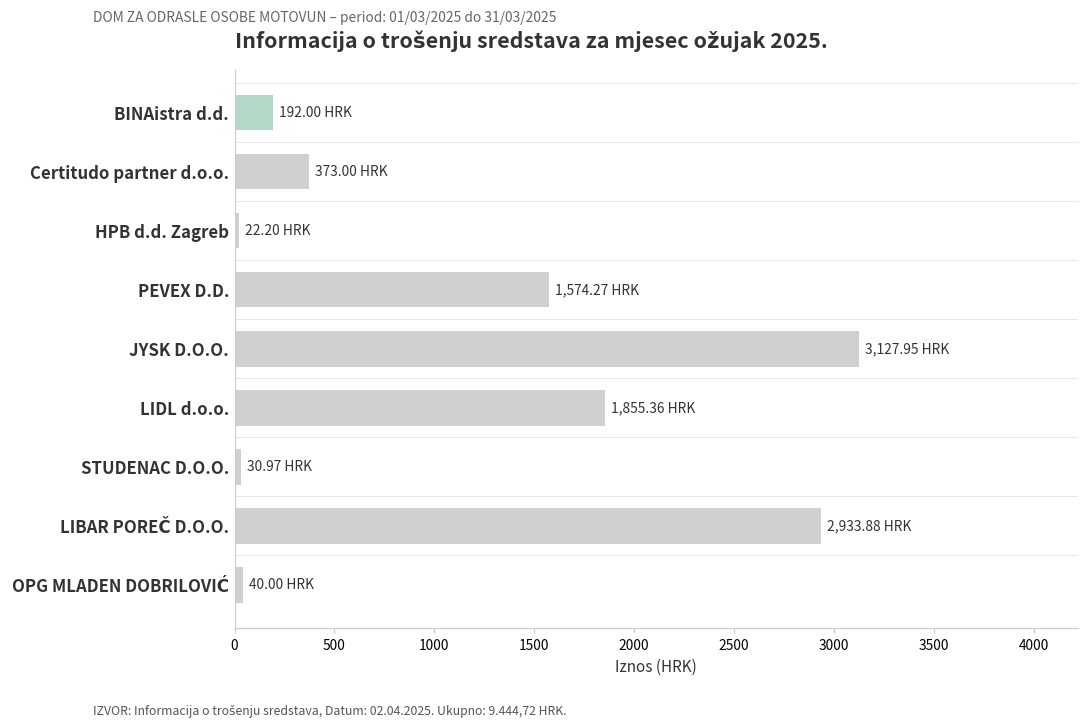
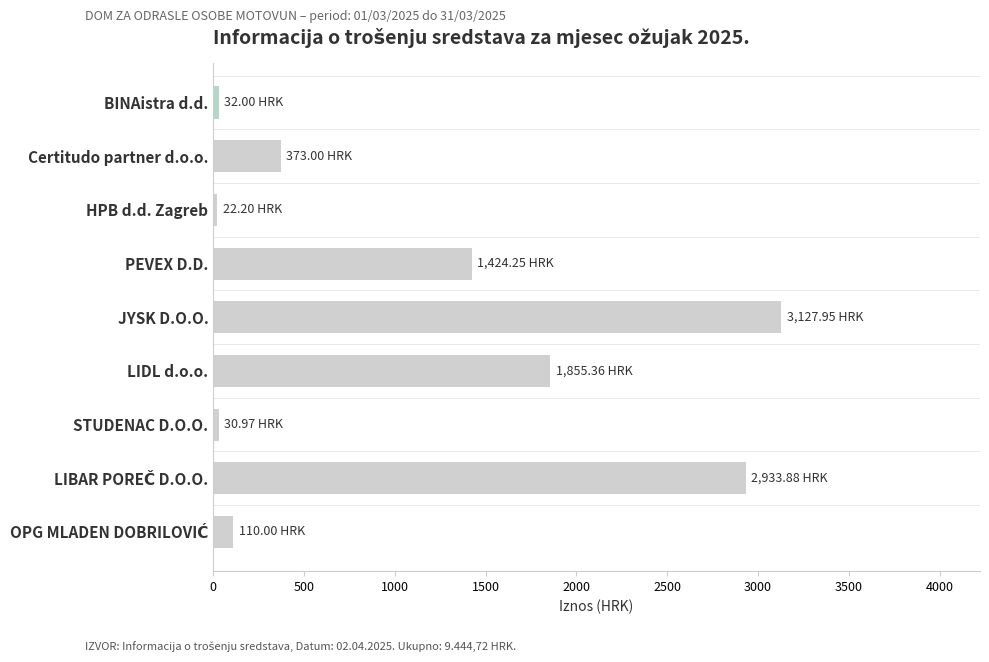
  {
-   "BINAistra d.d.": "192.00",
+   "BINAistra d.d.": "32.00",
    "Certitudo partner d.o.o.": "373.00",
    "HPB d.d. Zagreb": "22.20",
-   "PEVEX D.D.": "1,574.27",
+   "PEVEX D.D.": "1,424.25",
    "JYSK D.O.O.": "3,127.95",
    "LIDL d.o.o.": "1,855.36",
    "STUDENAC D.O.O.": "30.97",
    "LIBAR POREČ D.O.O.": "2,933.88",
-   "OPG MLADEN DOBRILOVIĆ": "40.00"
+   "OPG MLADEN DOBRILOVIĆ": "110.00"
  }
